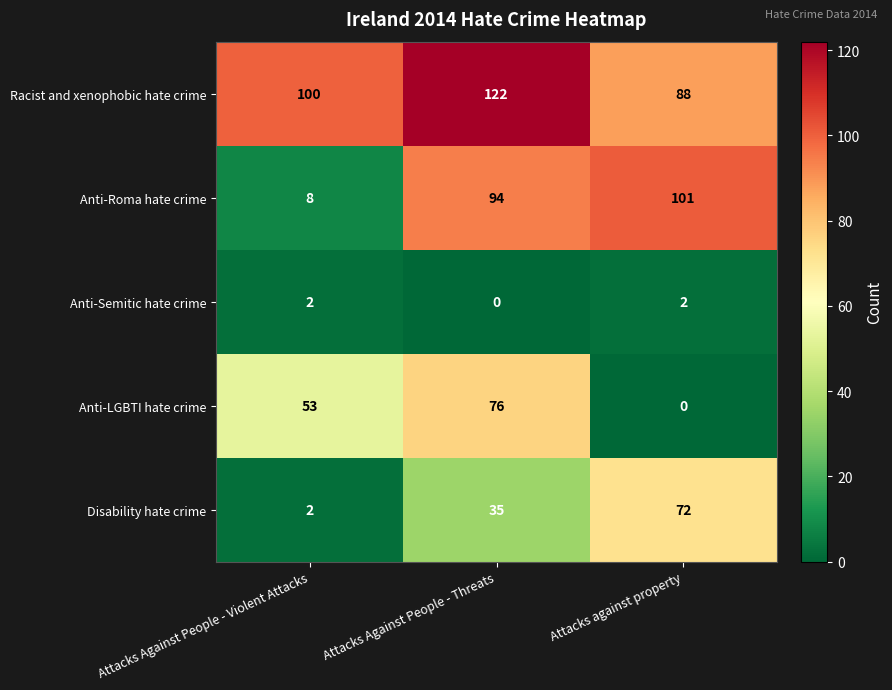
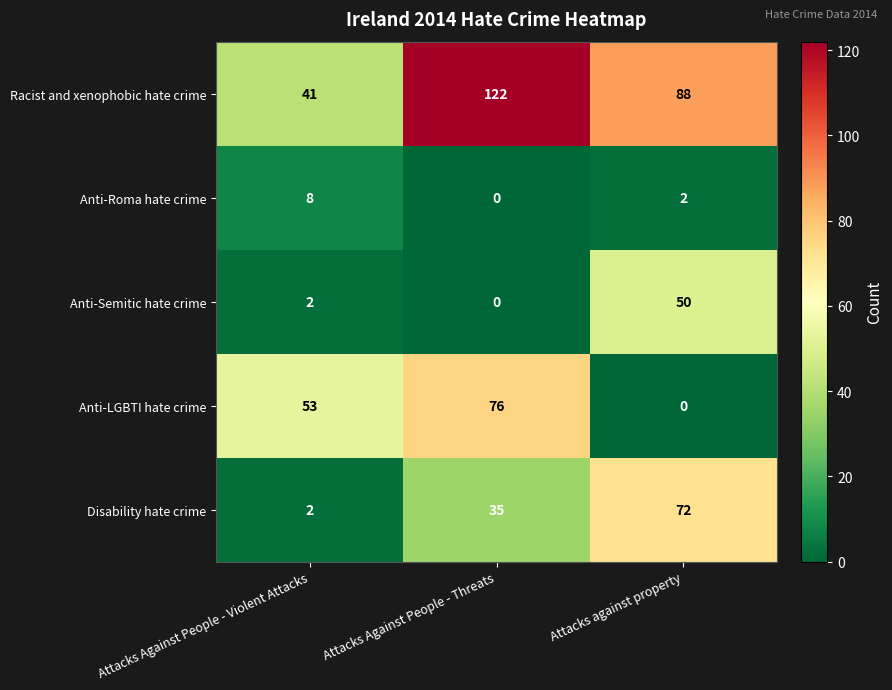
  {
    "Racist and xenophobic hate crime": {
-     "Attacks Against People - Violent Attacks": 100,
+     "Attacks Against People - Violent Attacks": 41,
      "Attacks Against People - Threats": 122,
      "Attacks against property": 88
    },
    "Anti-Roma hate crime": {
      "Attacks Against People - Violent Attacks": 8,
-     "Attacks Against People - Threats": 94,
-     "Attacks against property": 101
+     "Attacks Against People - Threats": 0,
+     "Attacks against property": 2
    },
    "Anti-Semitic hate crime": {
      "Attacks Against People - Violent Attacks": 2,
      "Attacks Against People - Threats": 0,
-     "Attacks against property": 2
+     "Attacks against property": 50
    },
    "Anti-LGBTI hate crime": {
      "Attacks Against People - Violent Attacks": 53,
      "Attacks Against People - Threats": 76,
      "Attacks against property": 0
    },
    "Disability hate crime": {
      "Attacks Against People - Violent Attacks": 2,
      "Attacks Against People - Threats": 35,
      "Attacks against property": 72
    }
  }
